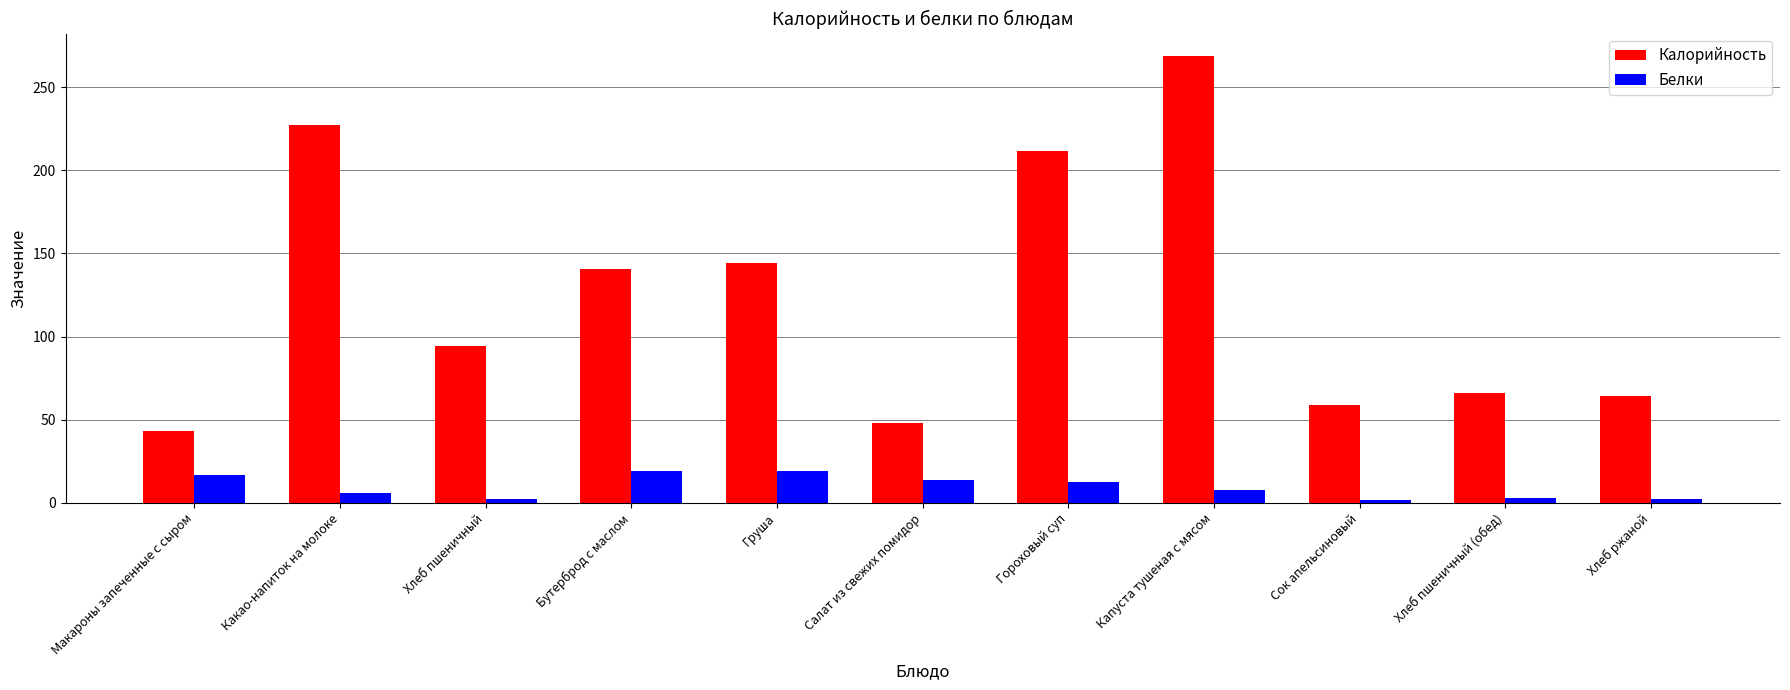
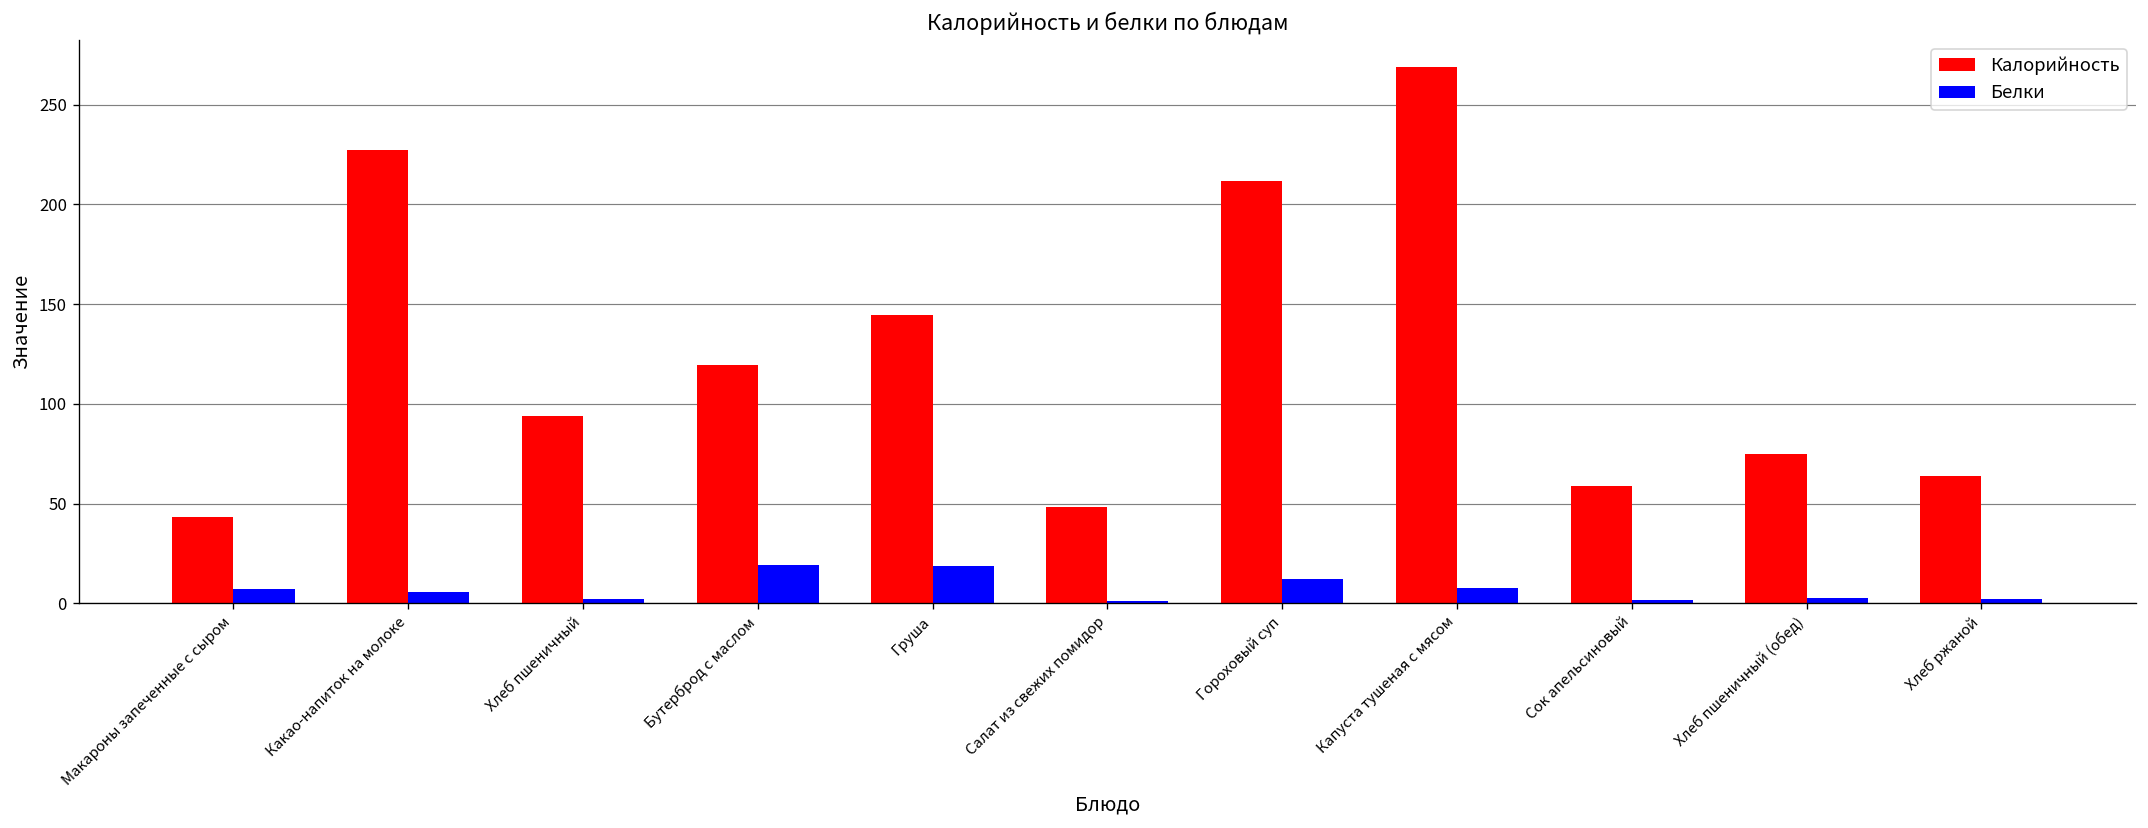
  {
    "Калорийность": {
      "Макароны запеченные с сыром": 43,
      "Какао-напиток на молоке": 227,
      "Хлеб пшеничный": 94,
-     "Бутерброд с маслом": 141,
+     "Бутерброд с маслом": 119,
      "Груша": 145,
      "Салат из свежих помидор": 48,
      "Гороховый суп": 212,
      "Капуста тушеная с мясом": 269,
      "Сок апельсиновый": 59,
-     "Хлеб пшеничный (обед)": 66,
+     "Хлеб пшеничный (обед)": 75,
      "Хлеб ржаной": 64
    },
    "Белки": {
-     "Макароны запеченные с сыром": 17,
+     "Макароны запеченные с сыром": 7,
      "Какао-напиток на молоке": 6,
      "Хлеб пшеничный": 2,
      "Бутерброд с маслом": 19,
      "Груша": 19,
-     "Салат из свежих помидор": 14,
+     "Салат из свежих помидор": 1,
      "Гороховый суп": 12,
      "Капуста тушеная с мясом": 8,
      "Сок апельсиновый": 2,
      "Хлеб пшеничный (обед)": 3,
      "Хлеб ржаной": 2
    }
  }
